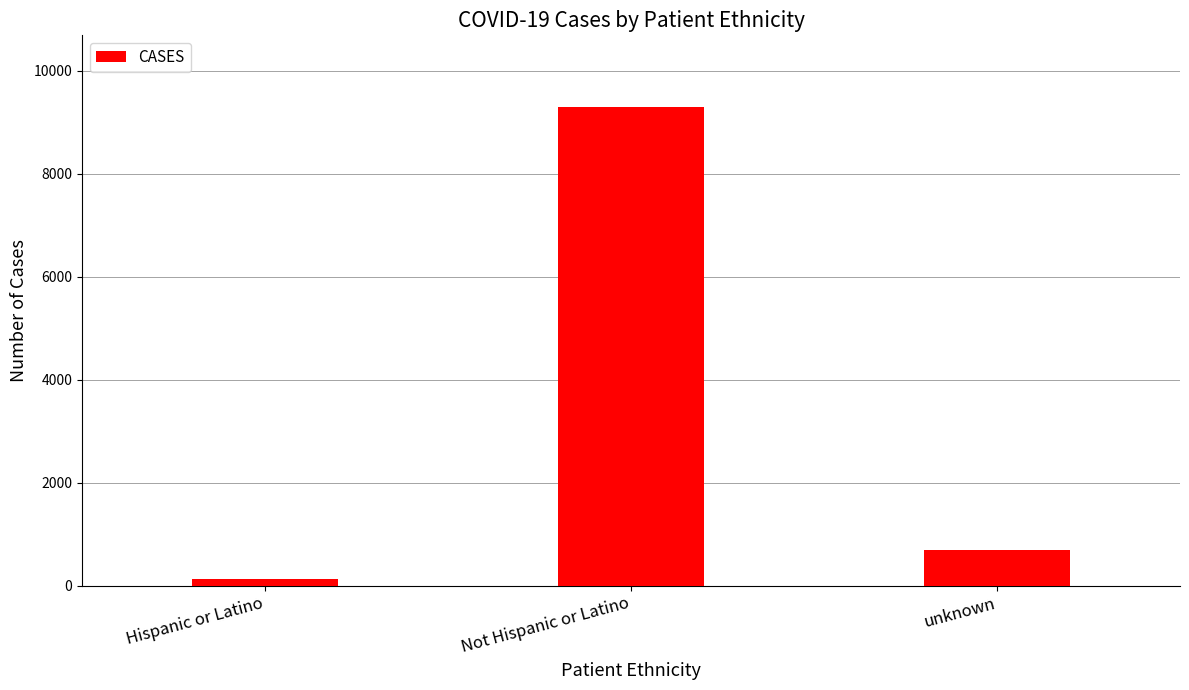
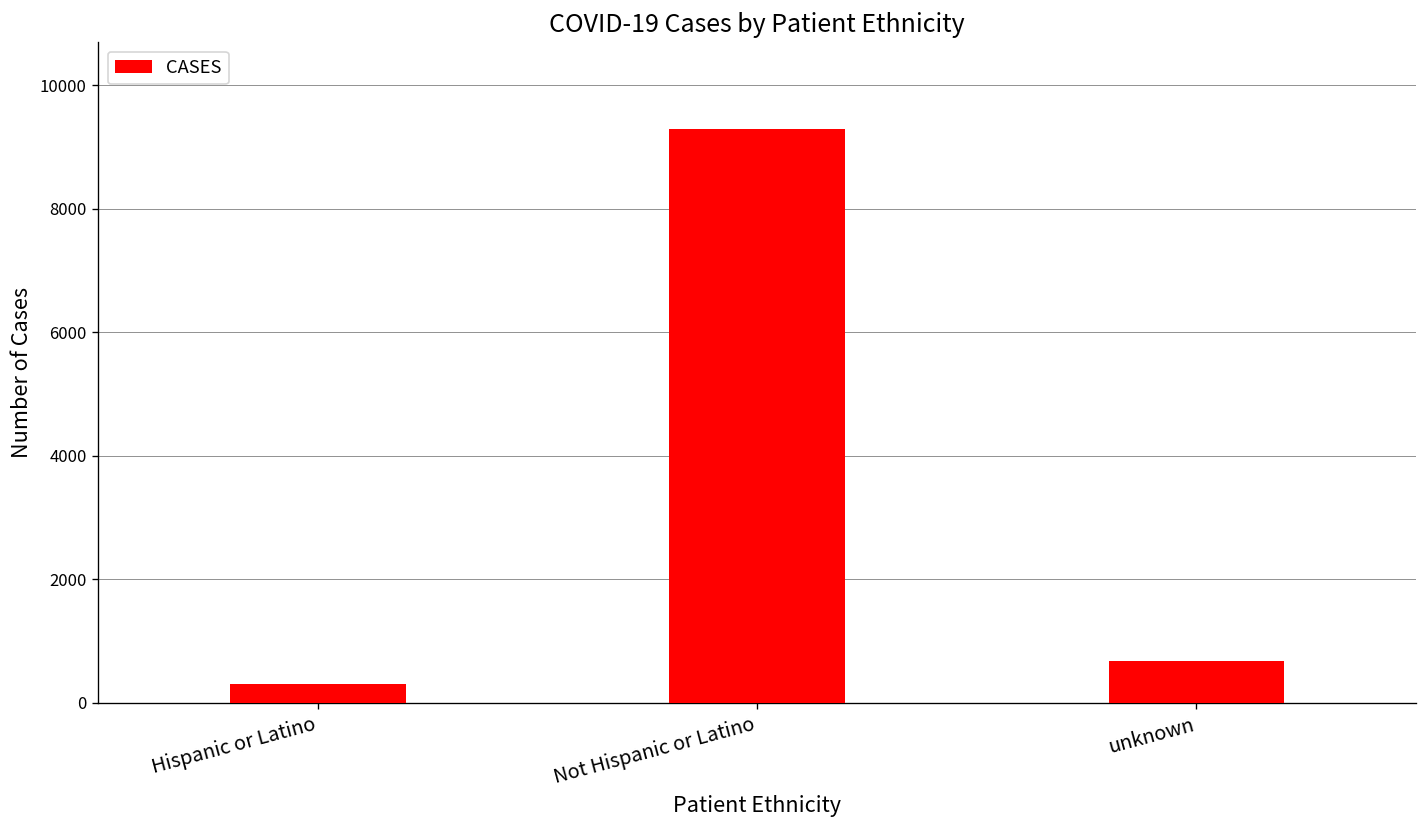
  {
-   "Hispanic or Latino": 100,
+   "Hispanic or Latino": 300,
    "Not Hispanic or Latino": 9300,
    "unknown": 700
  }
